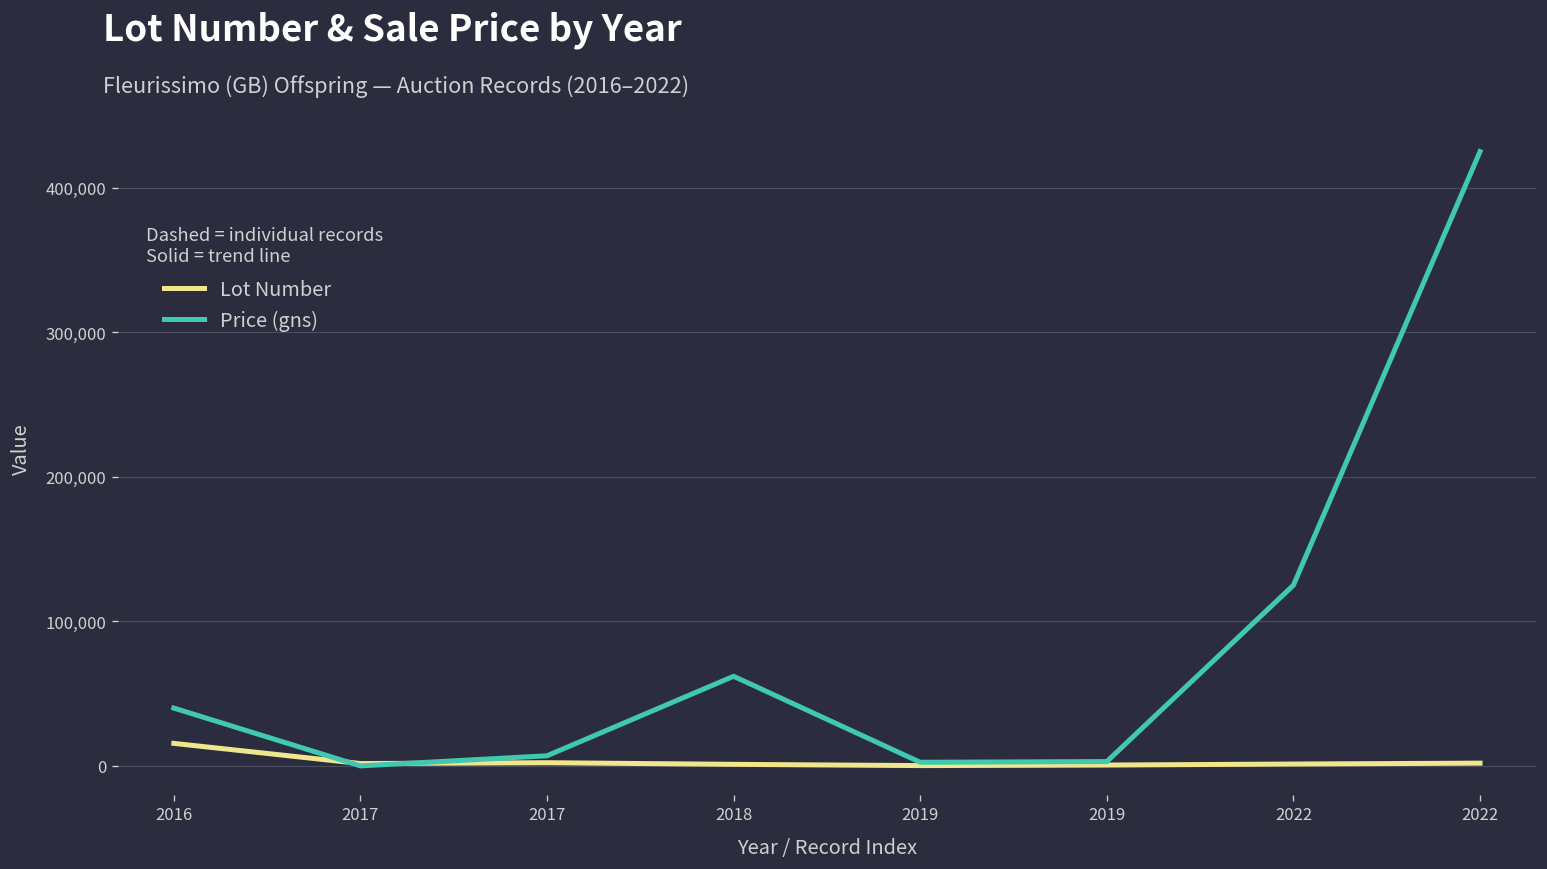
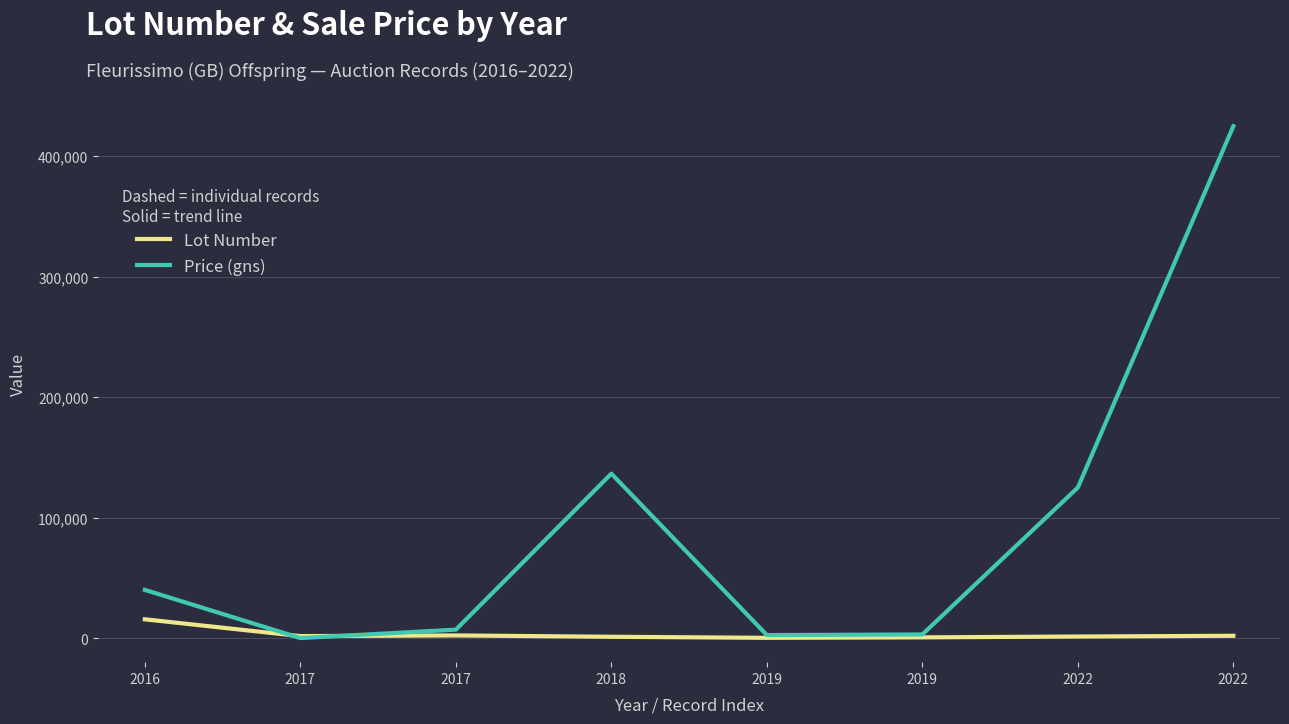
  {
    "Lot Number": {
      "2016": "16,000",
      "2018": "1,000"
    },
    "Price (gns)": {
      "2016": "40,000",
-     "2018": "62,000"
+     "2018": "136,000"
    }
  }
